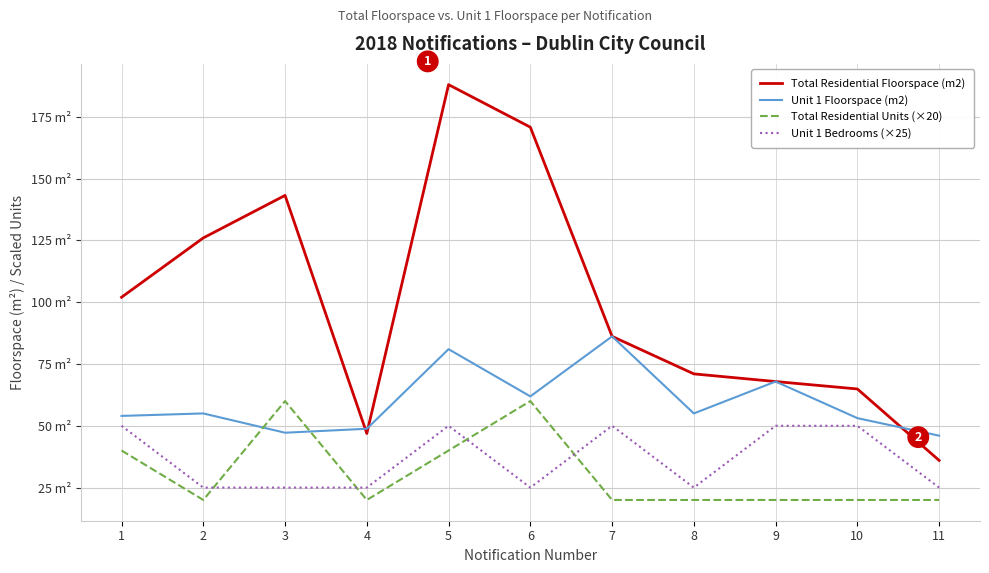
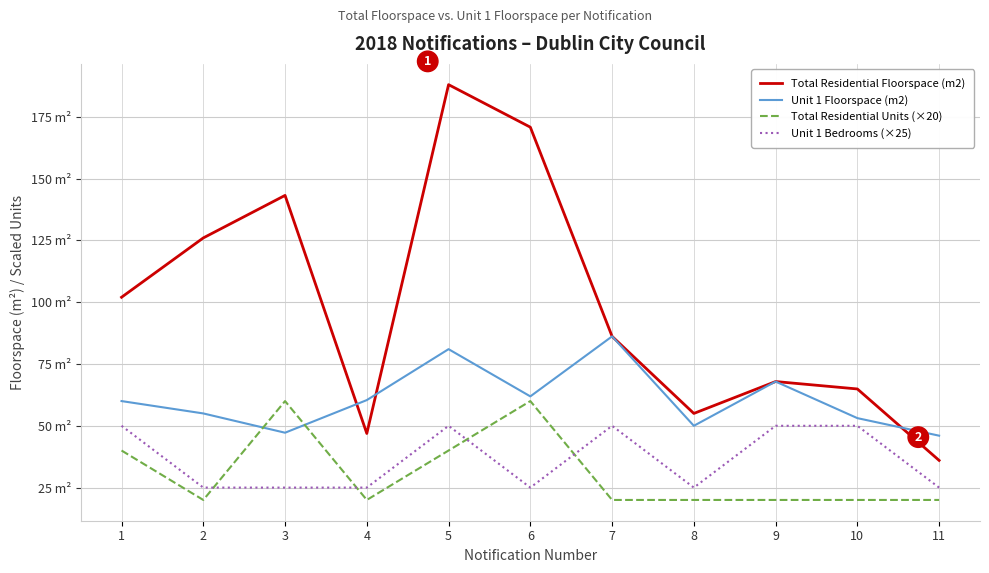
  {
    "Total Residential Floorspace (m2)": {
      "1": "102 m²",
      "2": "126 m²",
      "3": "143 m²",
      "4": "47 m²",
      "6": "171 m²",
-     "8": "71 m²",
+     "8": "55 m²",
      "10": "65 m²",
      "11": "36 m²"
    },
    "Unit 1 Floorspace (m2)": {
-     "1": "54 m²",
+     "1": "60 m²",
      "2": "55 m²",
      "3": "47 m²",
-     "4": "49 m²",
+     "4": "60 m²",
      "5": "81 m²",
      "6": "62 m²",
-     "8": "55 m²",
+     "8": "50 m²",
      "10": "53 m²"
    },
    "Total Residential Units (×20)": {
      "1": "40 m²",
      "2": "20 m²",
      "3": "60 m²",
      "4": "20 m²",
      "5": "40 m²",
      "6": "60 m²",
      "7": "20 m²",
      "8": "20 m²",
      "9": "20 m²",
      "10": "20 m²",
      "11": "20 m²"
    },
    "Unit 1 Bedrooms (×25)": {
      "1": "50 m²",
      "2": "25 m²",
      "3": "25 m²",
      "4": "25 m²",
      "5": "50 m²",
      "6": "25 m²",
      "7": "50 m²",
      "8": "25 m²",
      "9": "50 m²",
      "10": "50 m²",
      "11": "25 m²"
    }
  }
